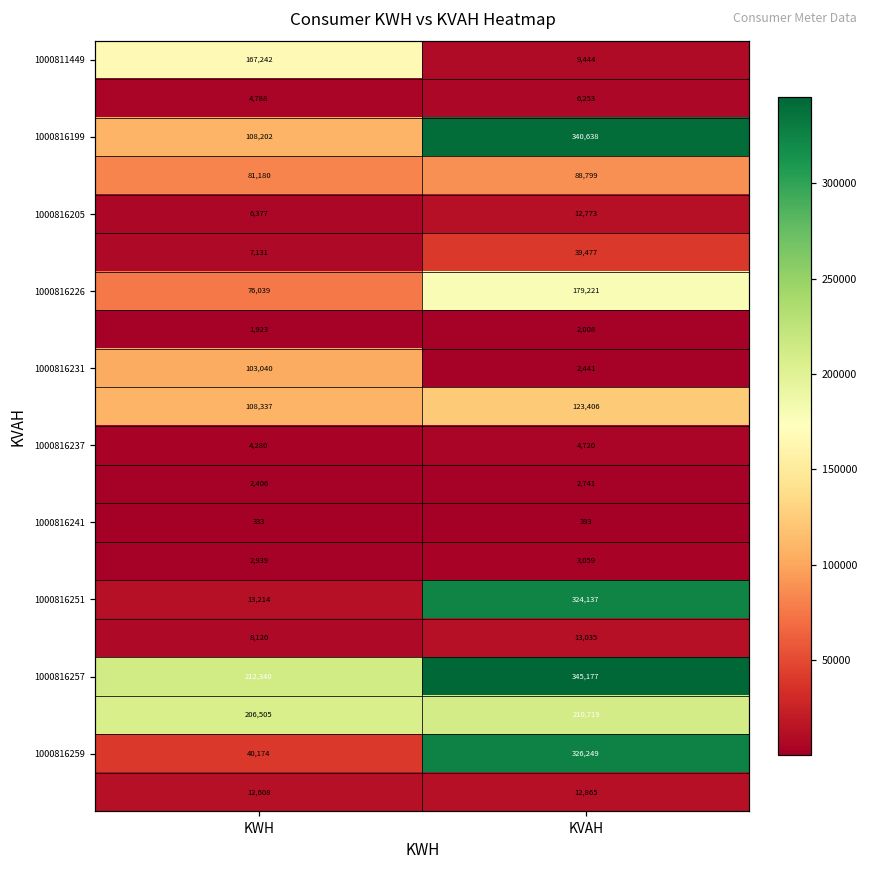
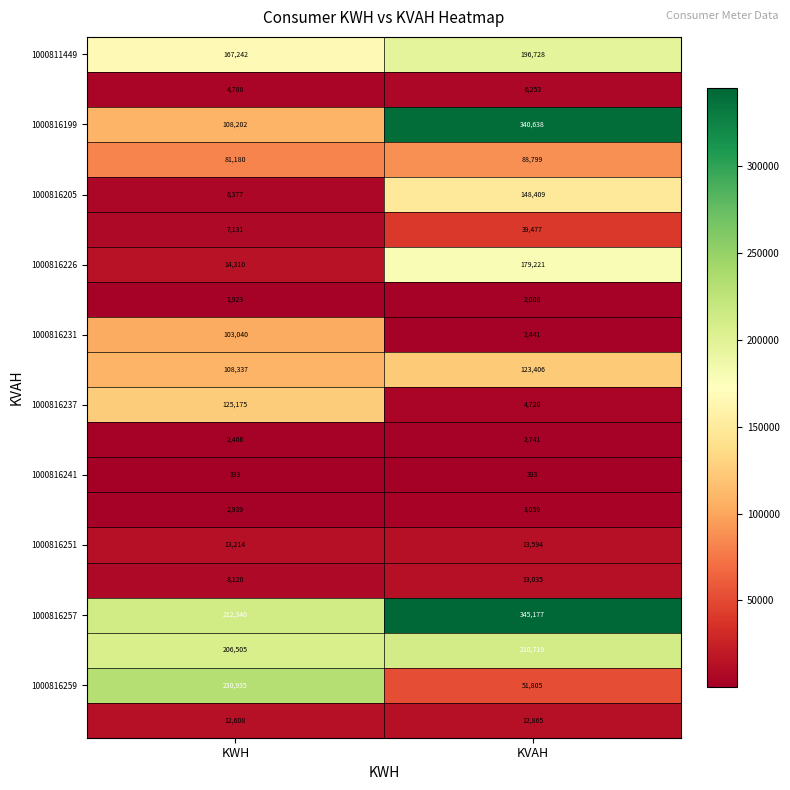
  {
    "1000811449": {
      "KWH": "167,242",
-     "KVAH": "9,444"
+     "KVAH": "196,728"
    },
    "1000816199": {
      "KWH": "108,202",
      "KVAH": "340,638"
    },
    "1000816205": {
      "KWH": "6,377",
-     "KVAH": "12,773"
+     "KVAH": "148,409"
    },
    "1000816226": {
-     "KWH": "76,039",
+     "KWH": "14,310",
      "KVAH": "179,221"
    },
    "1000816231": {
      "KWH": "103,040",
      "KVAH": "2,441"
    },
    "1000816237": {
-     "KWH": "4,280",
+     "KWH": "125,175",
      "KVAH": "4,720"
    },
    "1000816241": {
      "KWH": "333",
      "KVAH": "393"
    },
    "1000816251": {
      "KWH": "13,214",
-     "KVAH": "324,137"
+     "KVAH": "13,594"
    },
    "1000816257": {
      "KWH": "212,340",
      "KVAH": "345,177"
    },
    "1000816259": {
-     "KWH": "40,174",
-     "KVAH": "326,249"
+     "KWH": "230,935",
+     "KVAH": "51,805"
    }
  }
